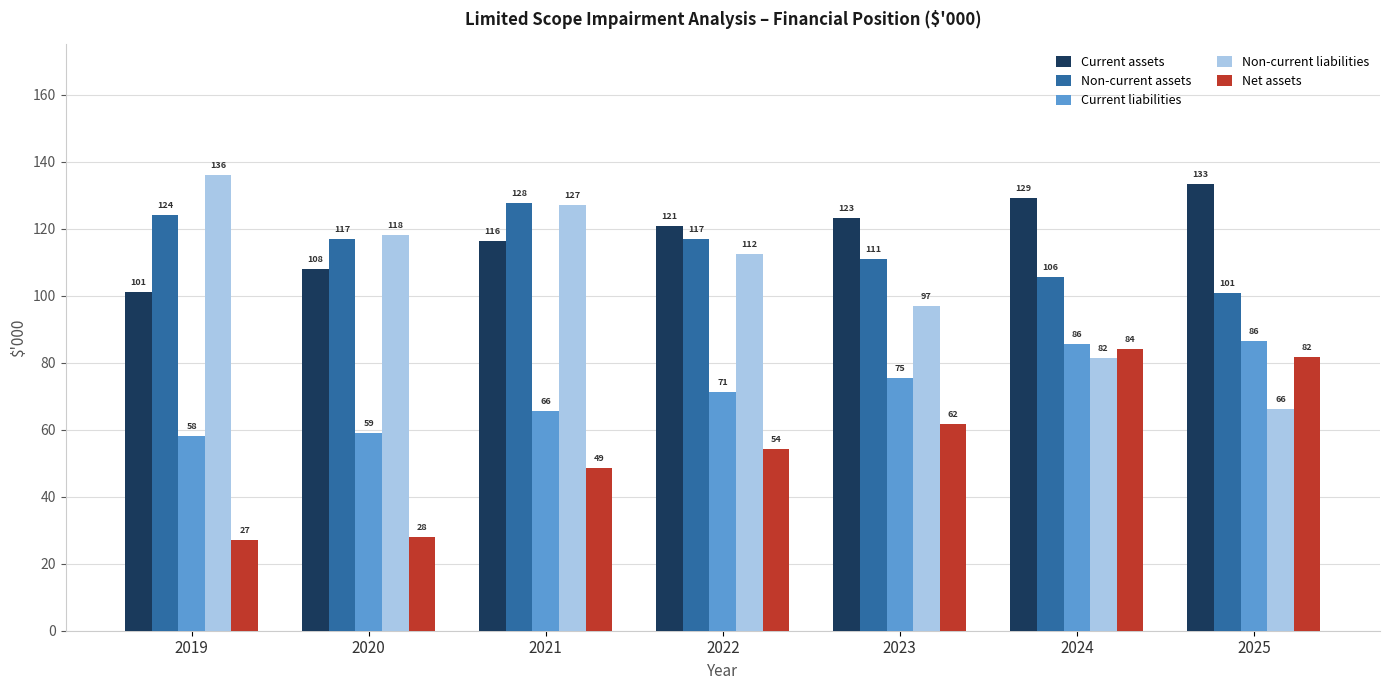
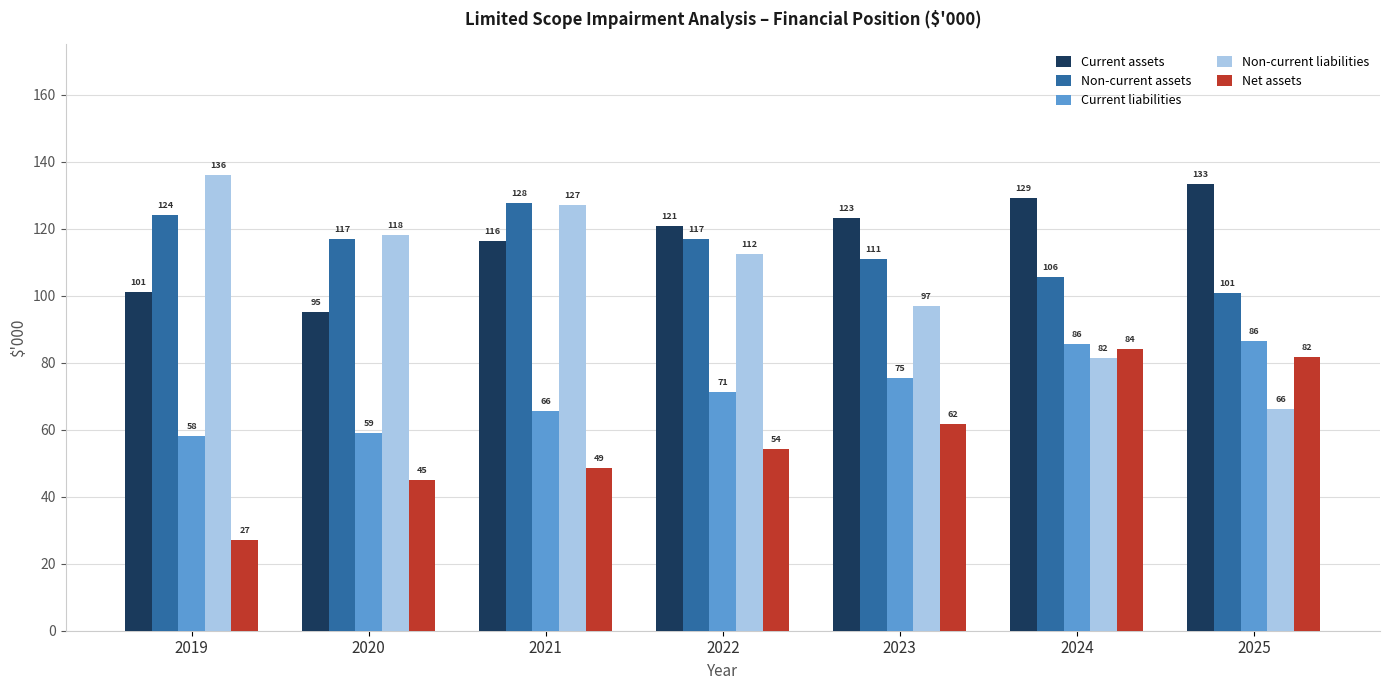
  {
    "Current assets": {
      "2019": 101,
-     "2020": 108,
+     "2020": 95,
      "2021": 116,
      "2022": 121,
      "2023": 123,
      "2024": 129,
      "2025": 133
    },
    "Non-current assets": {
      "2019": 124,
      "2020": 117,
      "2021": 128,
      "2022": 117,
      "2023": 111,
      "2024": 106,
      "2025": 101
    },
    "Current liabilities": {
      "2019": 58,
      "2020": 59,
      "2021": 66,
      "2022": 71,
      "2023": 75,
      "2024": 86,
      "2025": 86
    },
    "Non-current liabilities": {
      "2019": 136,
      "2020": 118,
      "2021": 127,
      "2022": 112,
      "2023": 97,
      "2024": 82,
      "2025": 66
    },
    "Net assets": {
      "2019": 27,
-     "2020": 28,
+     "2020": 45,
      "2021": 49,
      "2022": 54,
      "2023": 62,
      "2024": 84,
      "2025": 82
    }
  }
